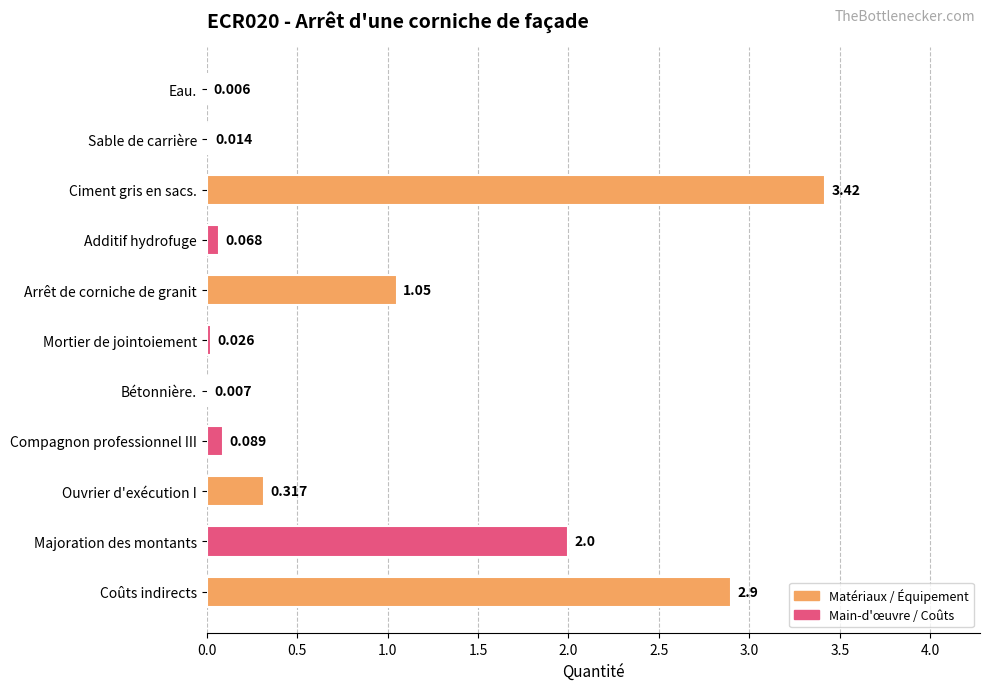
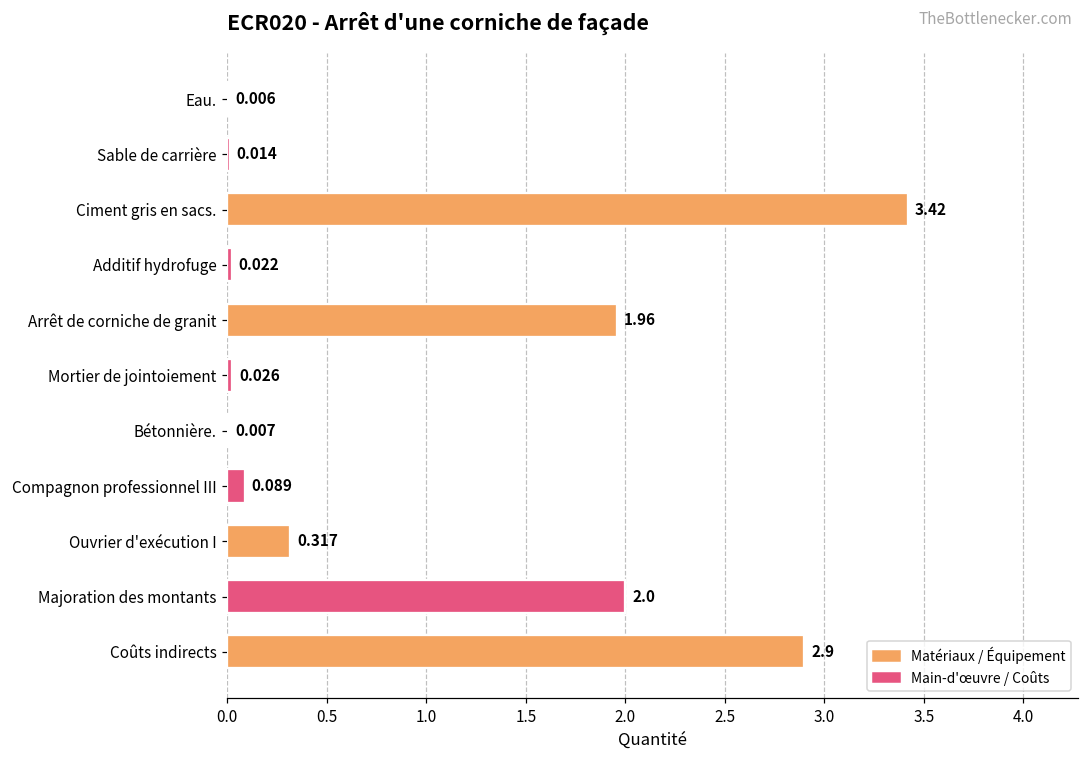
  {
    "Eau.": 0.006,
    "Sable de carrière": 0.014,
    "Ciment gris en sacs.": 3.42,
-   "Additif hydrofuge": 0.068,
-   "Arrêt de corniche de granit": 1.05,
+   "Additif hydrofuge": 0.022,
+   "Arrêt de corniche de granit": 1.96,
    "Mortier de jointoiement": 0.026,
    "Bétonnière.": 0.007,
    "Compagnon professionnel III": 0.089,
    "Ouvrier d'exécution I": 0.317,
    "Majoration des montants": 2.0,
    "Coûts indirects": 2.9
  }
